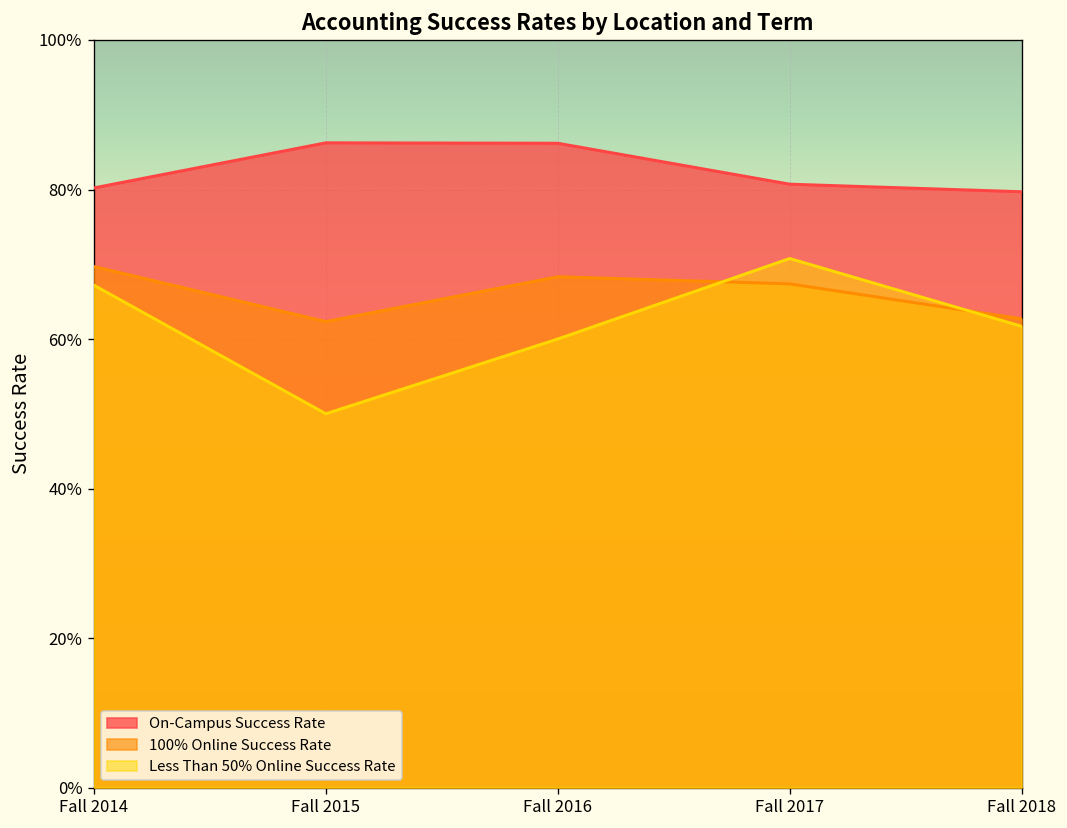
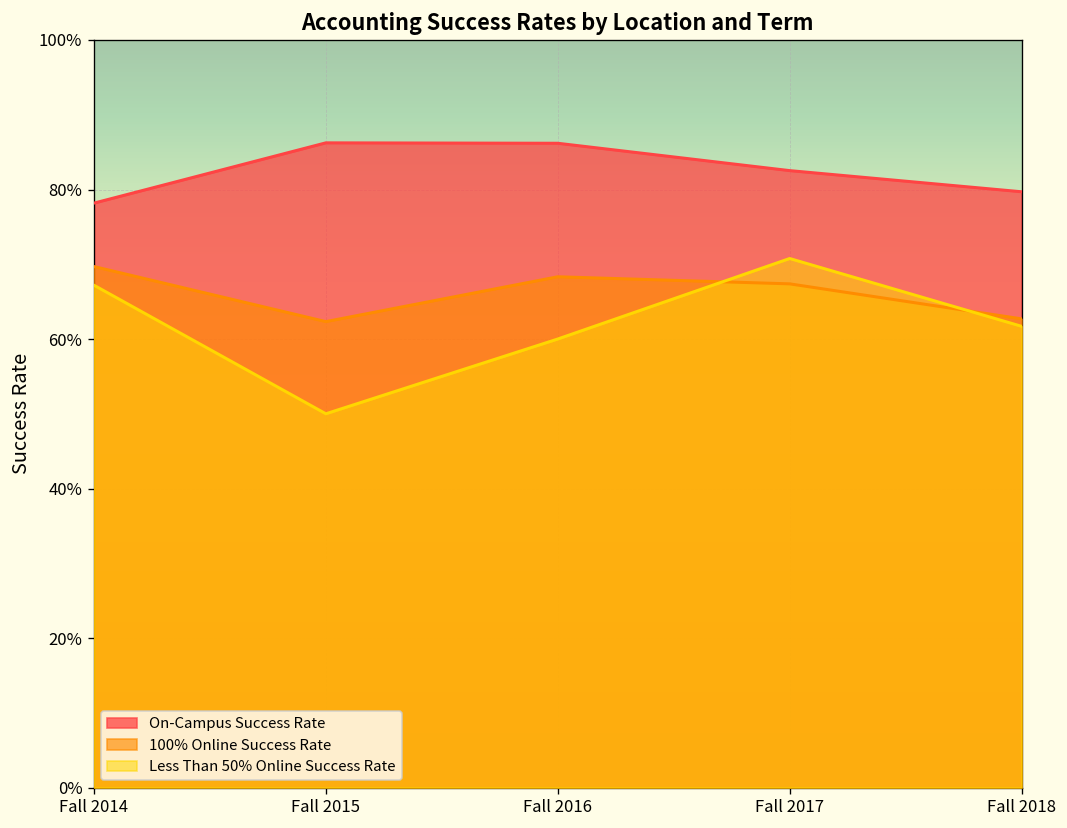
  {
    "On-Campus Success Rate": {
-     "Fall 2014": "80%",
+     "Fall 2014": "78%",
      "Fall 2015": "86%",
      "Fall 2016": "86%",
-     "Fall 2017": "81%",
+     "Fall 2017": "83%",
      "Fall 2018": "80%"
    },
    "100% Online Success Rate": {
      "Fall 2014": "70%",
      "Fall 2015": "62%",
      "Fall 2016": "68%",
      "Fall 2017": "67%",
      "Fall 2018": "63%"
    },
    "Less Than 50% Online Success Rate": {
      "Fall 2014": "67%",
      "Fall 2015": "50%",
      "Fall 2016": "60%",
      "Fall 2017": "71%",
      "Fall 2018": "62%"
    }
  }
